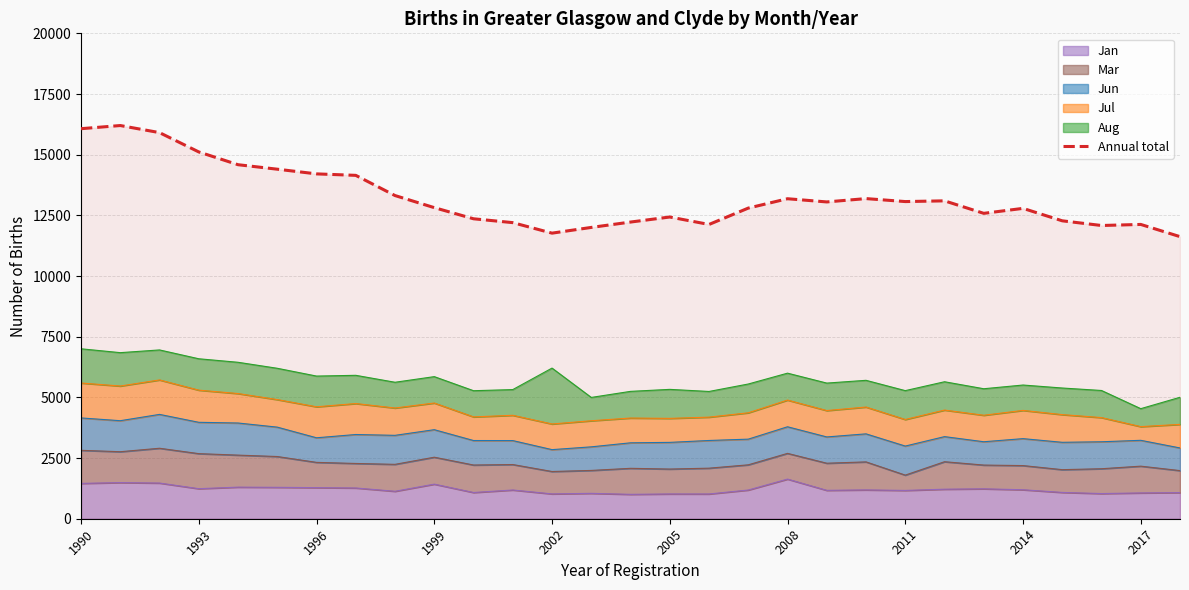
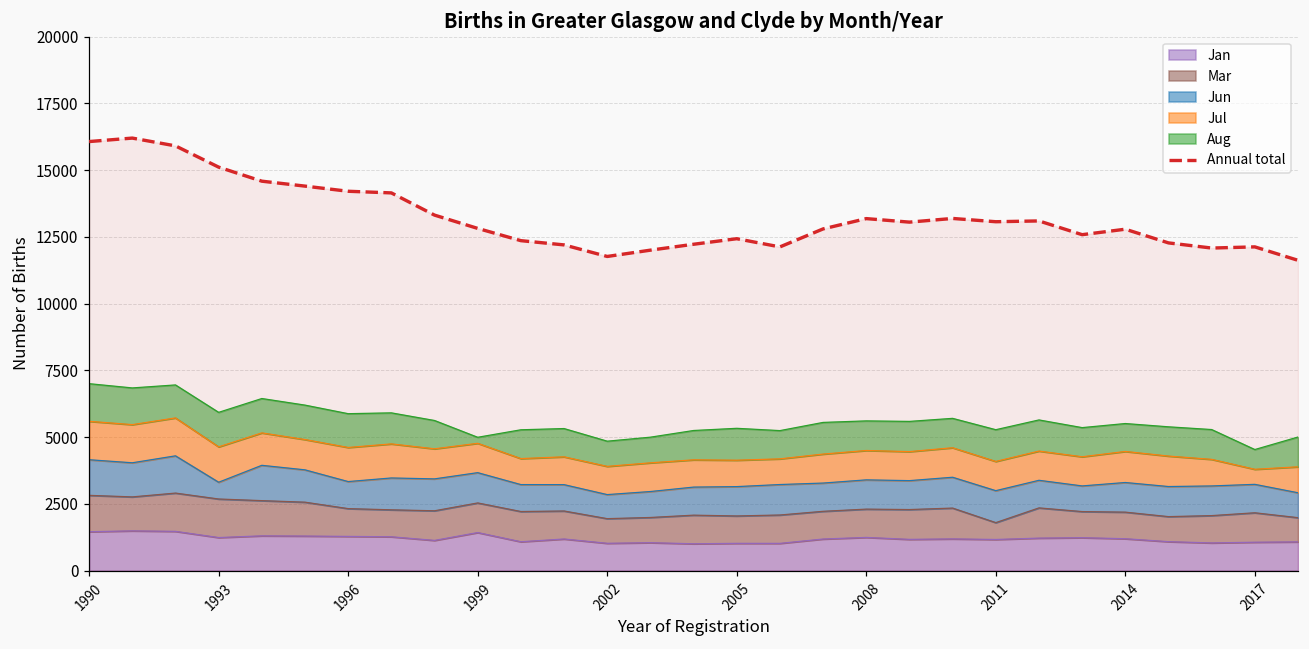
  {
    "Jan": {
      "1990": 1500,
      "1993": 1200,
      "1996": 1300,
      "1999": 1400,
      "2002": 1000,
      "2005": 1000,
-     "2008": 1600,
+     "2008": 1200,
      "2011": 1200,
      "2014": 1200,
      "2017": 1100
    },
    "Mar": {
      "1990": 1400,
      "1993": 1400,
      "1996": 1000,
      "1999": 1100,
      "2002": 900,
      "2005": 1000,
      "2008": 1100,
      "2011": 600,
      "2014": 1000,
      "2017": 1100
    },
    "Jun": {
      "1990": 1300,
-     "1993": 1300,
+     "1993": 600,
      "1996": 1000,
      "1999": 1100,
      "2002": 900,
      "2005": 1100,
      "2008": 1100,
      "2011": 1200,
      "2014": 1100,
      "2017": 1100
    },
    "Jul": {
      "1990": 1400,
      "1993": 1300,
      "1996": 1300,
      "1999": 1100,
      "2002": 1100,
      "2005": 1000,
      "2008": 1100,
      "2011": 1100,
      "2014": 1200,
      "2017": 600
    },
    "Aug": {
      "1990": 1400,
      "1993": 1300,
      "1996": 1300,
-     "1999": 1100,
-     "2002": 2300,
+     "1999": 200,
+     "2002": 900,
      "2005": 1200,
      "2008": 1100,
      "2011": 1200,
      "2014": 1000,
      "2017": 700
    },
    "Annual total": {
      "1990": 16100,
      "1993": 15100,
      "1996": 14200,
      "1999": 12800,
      "2002": 11800,
      "2005": 12400,
      "2008": 13200,
      "2011": 13100,
      "2014": 12800,
      "2017": 12100
    }
  }
